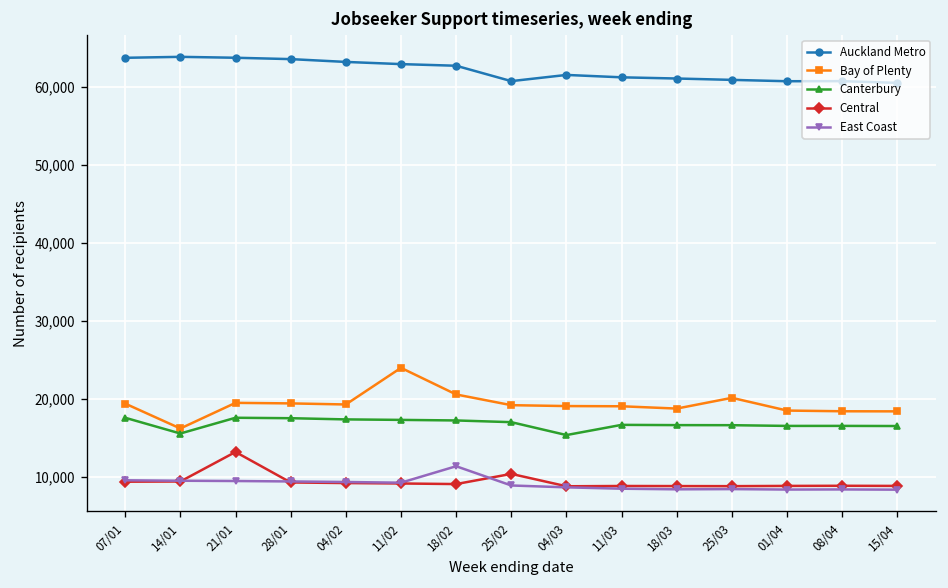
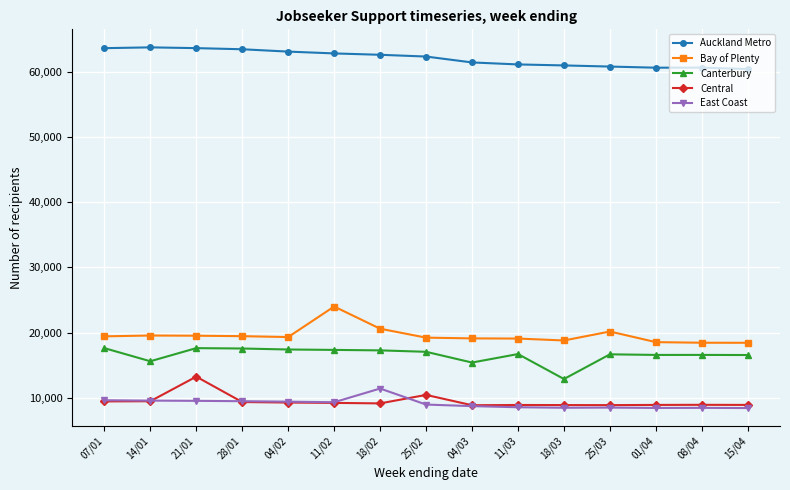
  {
    "Auckland Metro": {
      "07/01": "64,000",
      "14/01": "64,000",
      "21/01": "64,000",
      "28/01": "64,000",
      "04/02": "63,000",
      "11/02": "63,000",
      "18/02": "63,000",
-     "25/02": "61,000",
+     "25/02": "62,000",
      "04/03": "62,000",
      "11/03": "61,000",
      "18/03": "61,000",
      "25/03": "61,000",
      "01/04": "61,000"
    },
    "Bay of Plenty": {
      "07/01": "19,000",
-     "14/01": "16,000",
+     "14/01": "20,000",
      "21/01": "20,000",
      "28/01": "19,000",
      "04/02": "19,000",
      "11/02": "24,000",
      "18/02": "21,000",
      "25/02": "19,000",
      "04/03": "19,000",
      "11/03": "19,000",
      "18/03": "19,000",
      "25/03": "20,000",
      "01/04": "19,000",
      "08/04": "18,000",
      "15/04": "18,000"
    },
    "Canterbury": {
      "07/01": "18,000",
      "14/01": "16,000",
      "21/01": "18,000",
      "28/01": "18,000",
      "04/02": "17,000",
      "11/02": "17,000",
      "18/02": "17,000",
      "25/02": "17,000",
      "04/03": "15,000",
      "11/03": "17,000",
-     "18/03": "17,000",
+     "18/03": "13,000",
      "25/03": "17,000",
      "01/04": "17,000",
      "08/04": "17,000",
      "15/04": "17,000"
    },
    "Central": {
      "21/01": "13,000",
      "18/02": "9,000",
      "25/02": "10,000",
      "18/03": "9,000",
      "01/04": "9,000",
      "08/04": "9,000",
      "15/04": "9,000"
    },
    "East Coast": {
      "21/01": "10,000",
      "18/02": "11,000",
      "25/02": "9,000",
      "18/03": "8,000",
      "01/04": "8,000",
      "08/04": "8,000",
      "15/04": "8,000"
    }
  }
